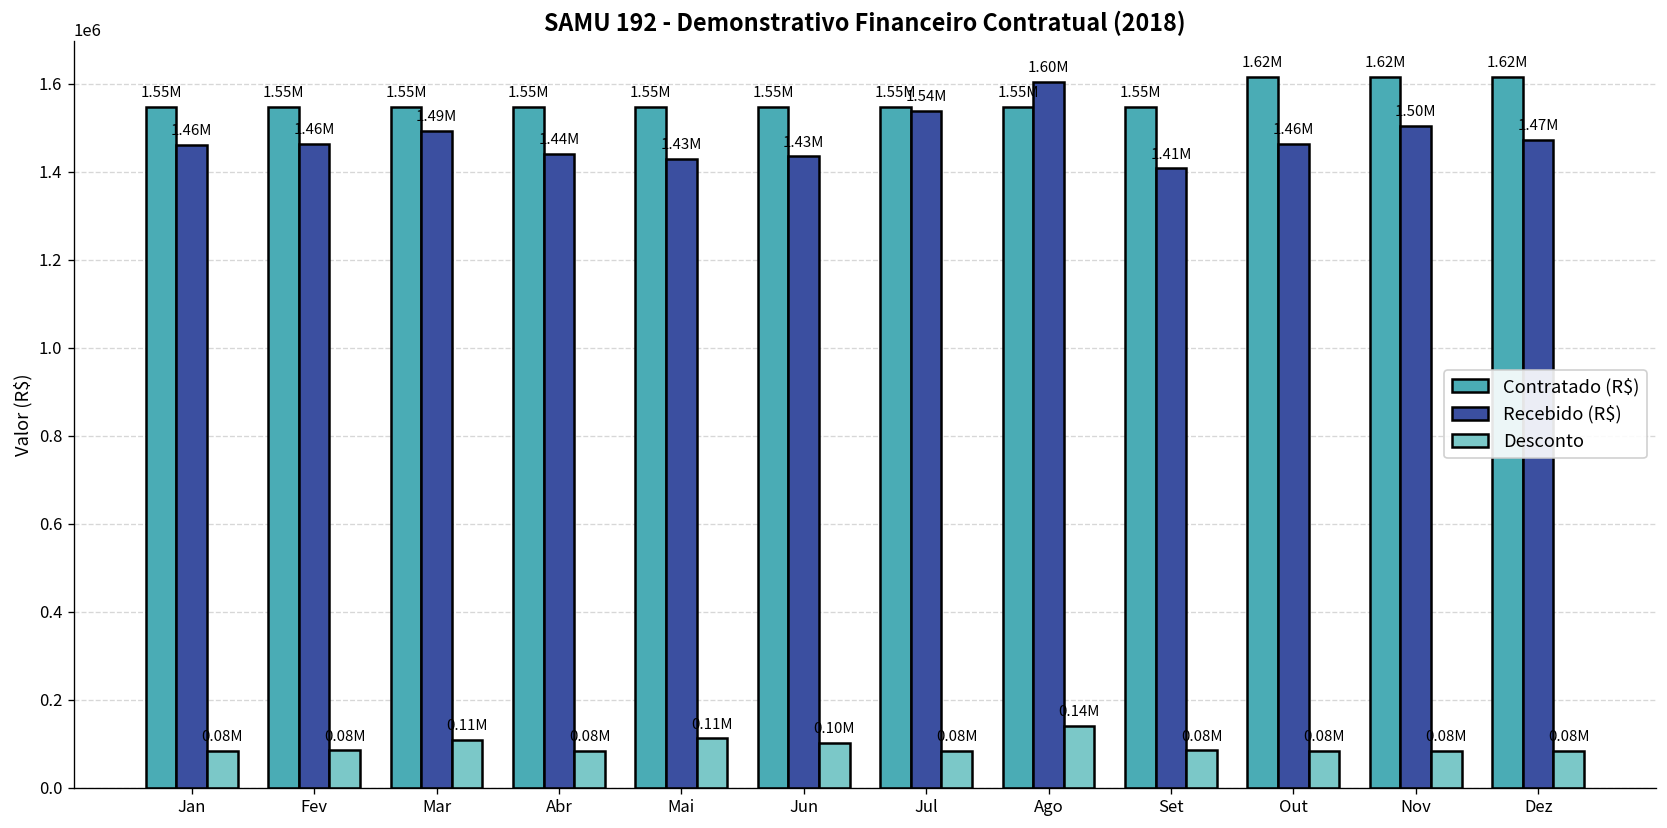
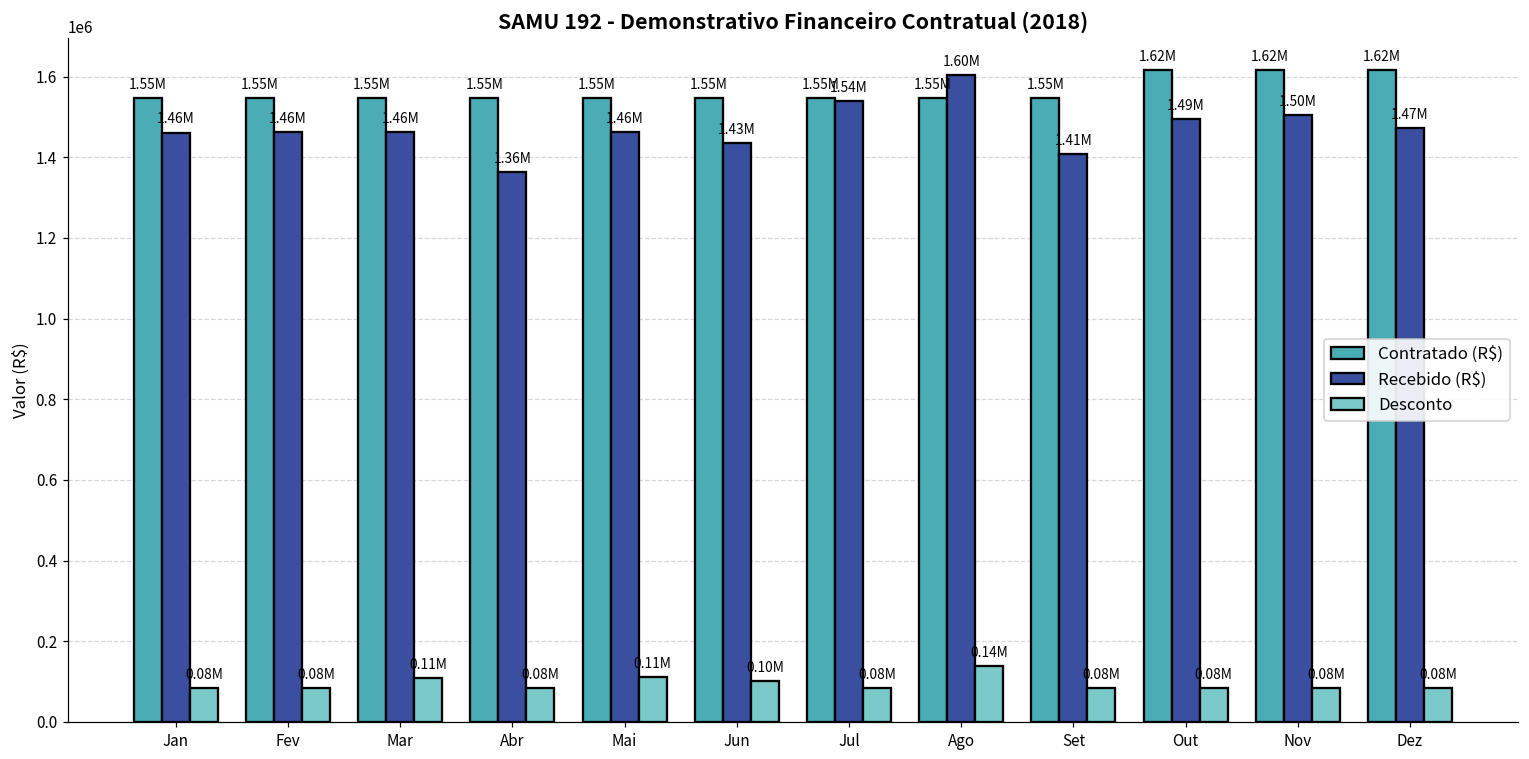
  {
    "Recebido (R$)": {
      "Jan": "1.46M",
      "Fev": "1.46M",
-     "Mar": "1.49M",
-     "Abr": "1.44M",
-     "Mai": "1.43M",
+     "Mar": "1.46M",
+     "Abr": "1.36M",
+     "Mai": "1.46M",
      "Jun": "1.43M",
      "Ago": "1.60M",
      "Set": "1.41M",
-     "Out": "1.46M",
+     "Out": "1.49M",
      "Nov": "1.50M",
      "Dez": "1.47M"
    }
  }
